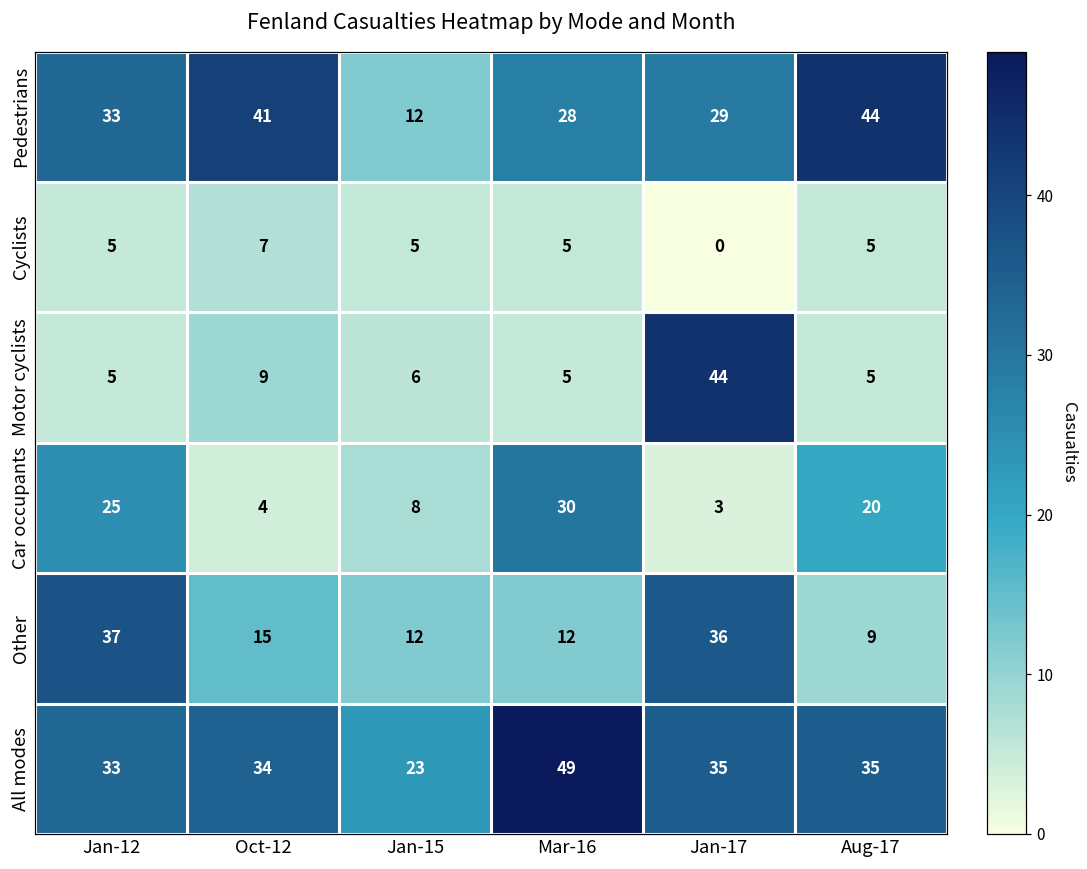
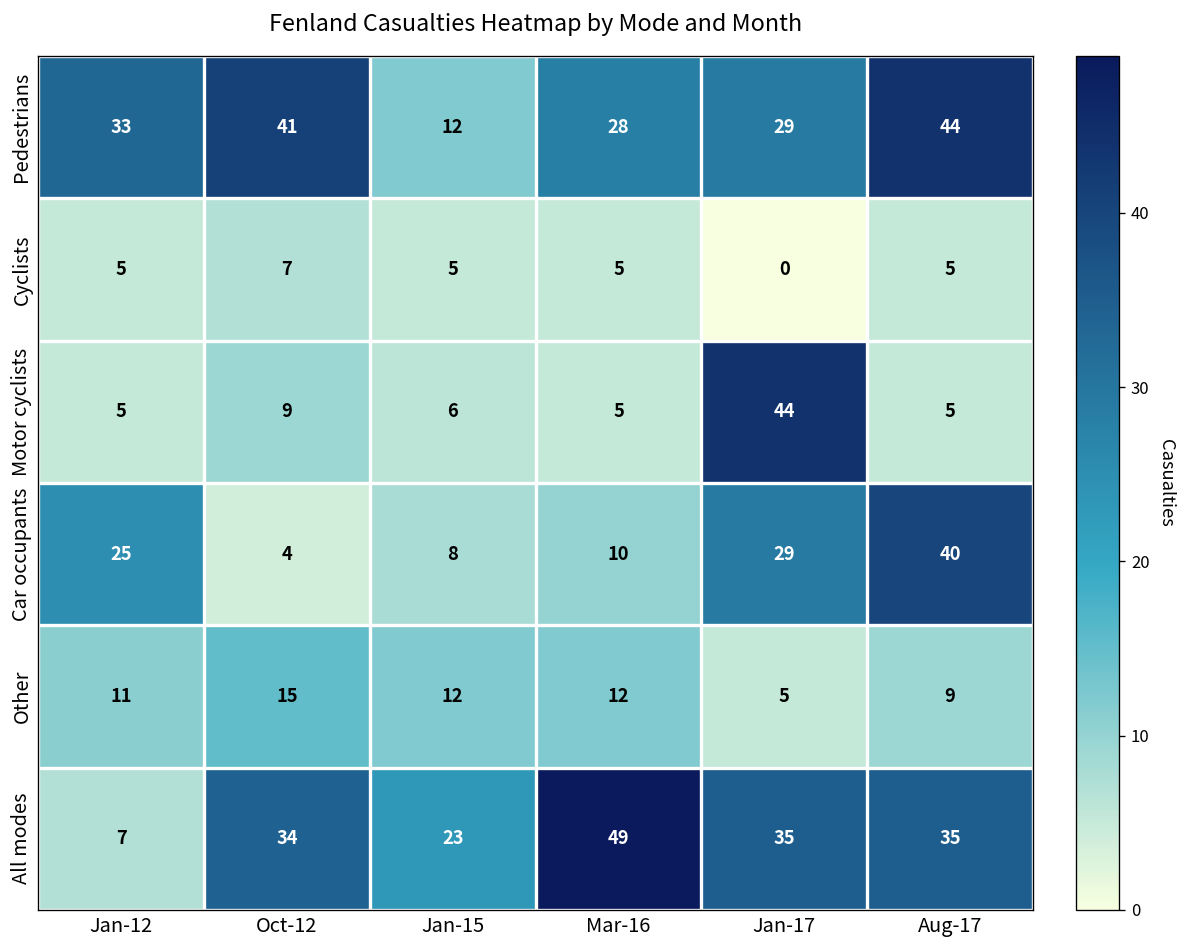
  {
    "Pedestrians": {
      "Jan-12": 33,
      "Oct-12": 41,
      "Jan-15": 12,
      "Mar-16": 28,
      "Jan-17": 29,
      "Aug-17": 44
    },
    "Cyclists": {
      "Jan-12": 5,
      "Oct-12": 7,
      "Jan-15": 5,
      "Mar-16": 5,
      "Jan-17": 0,
      "Aug-17": 5
    },
    "Motor cyclists": {
      "Jan-12": 5,
      "Oct-12": 9,
      "Jan-15": 6,
      "Mar-16": 5,
      "Jan-17": 44,
      "Aug-17": 5
    },
    "Car occupants": {
      "Jan-12": 25,
      "Oct-12": 4,
      "Jan-15": 8,
-     "Mar-16": 30,
-     "Jan-17": 3,
-     "Aug-17": 20
+     "Mar-16": 10,
+     "Jan-17": 29,
+     "Aug-17": 40
    },
    "Other": {
-     "Jan-12": 37,
+     "Jan-12": 11,
      "Oct-12": 15,
      "Jan-15": 12,
      "Mar-16": 12,
-     "Jan-17": 36,
+     "Jan-17": 5,
      "Aug-17": 9
    },
    "All modes": {
-     "Jan-12": 33,
+     "Jan-12": 7,
      "Oct-12": 34,
      "Jan-15": 23,
      "Mar-16": 49,
      "Jan-17": 35,
      "Aug-17": 35
    }
  }
